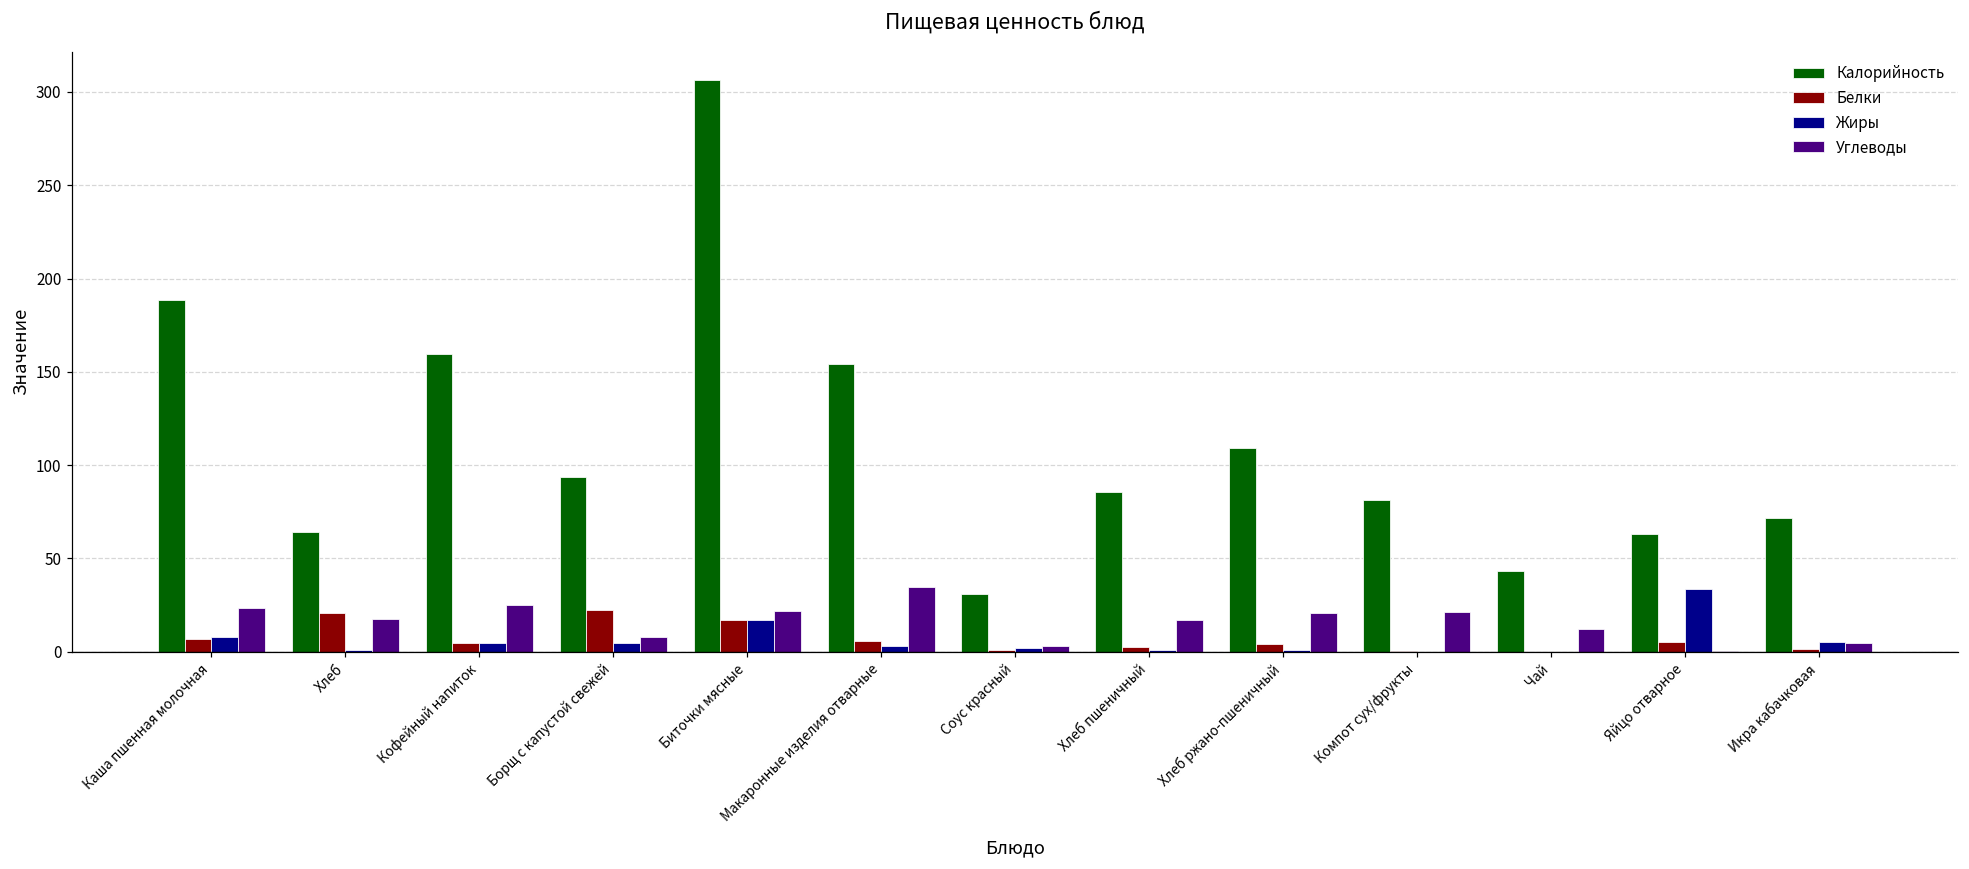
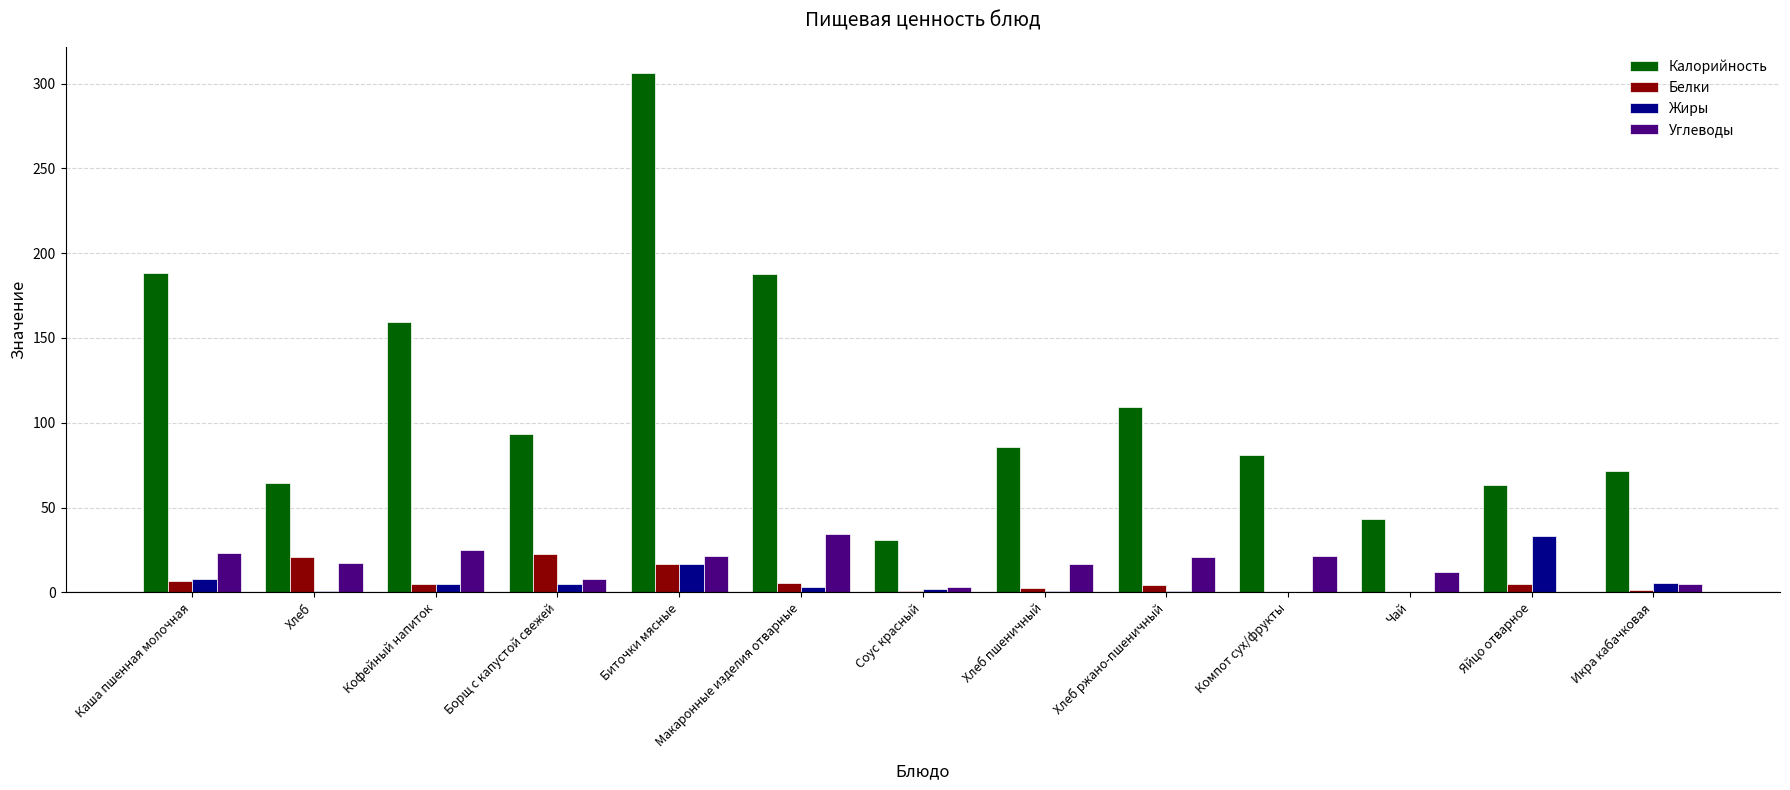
  {
    "Калорийность": {
      "Каша пшенная молочная": 188,
      "Хлеб": 64,
      "Кофейный напиток": 160,
      "Борщ с капустой свежей": 94,
      "Биточки мясные": 306,
-     "Макаронные изделия отварные": 154,
+     "Макаронные изделия отварные": 188,
      "Соус красный": 31,
      "Хлеб пшеничный": 86,
      "Хлеб ржано-пшеничный": 109,
      "Компот сух/фрукты": 81,
      "Чай": 43,
      "Яйцо отварное": 63,
      "Икра кабачковая": 71
    },
    "Белки": {
      "Каша пшенная молочная": 7,
      "Хлеб": 21,
      "Кофейный напиток": 5,
      "Борщ с капустой свежей": 22,
      "Биточки мясные": 17,
      "Макаронные изделия отварные": 5,
      "Хлеб пшеничный": 2,
      "Хлеб ржано-пшеничный": 4,
      "Чай": 0,
      "Яйцо отварное": 5
    },
    "Жиры": {
      "Каша пшенная молочная": 8,
      "Кофейный напиток": 5,
      "Борщ с капустой свежей": 5,
      "Биточки мясные": 17,
      "Макаронные изделия отварные": 3,
      "Соус красный": 2,
      "Компот сух/фрукты": 0,
      "Чай": 0,
      "Яйцо отварное": 33,
      "Икра кабачковая": 5
    },
    "Углеводы": {
      "Каша пшенная молочная": 23,
      "Хлеб": 18,
      "Кофейный напиток": 25,
      "Борщ с капустой свежей": 8,
      "Биточки мясные": 22,
      "Макаронные изделия отварные": 35,
      "Соус красный": 3,
      "Хлеб пшеничный": 17,
      "Хлеб ржано-пшеничный": 21,
      "Компот сух/фрукты": 21,
      "Чай": 12,
      "Икра кабачковая": 5
    }
  }
